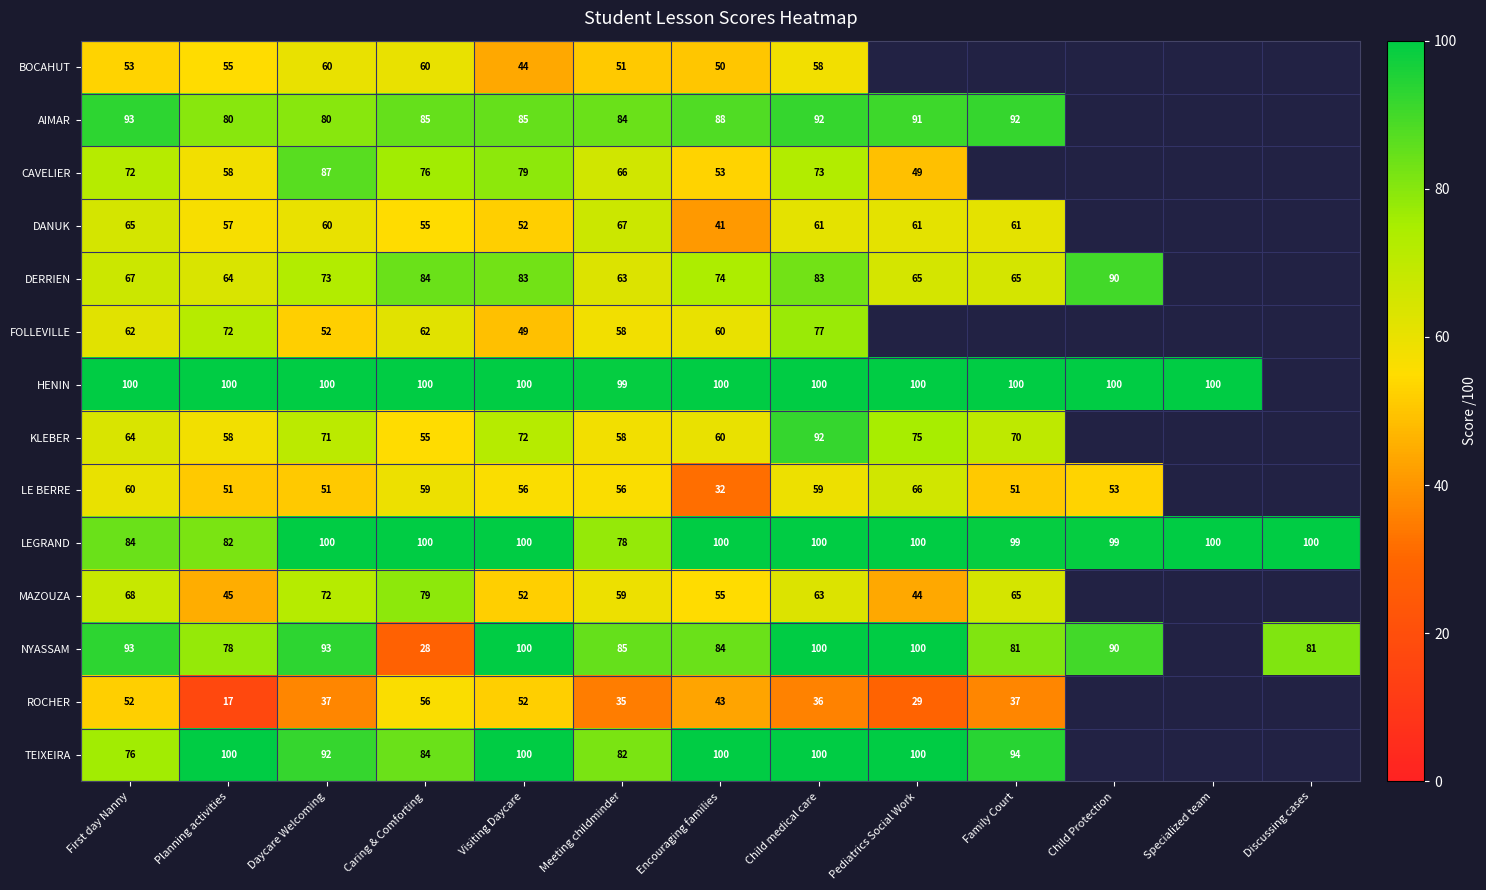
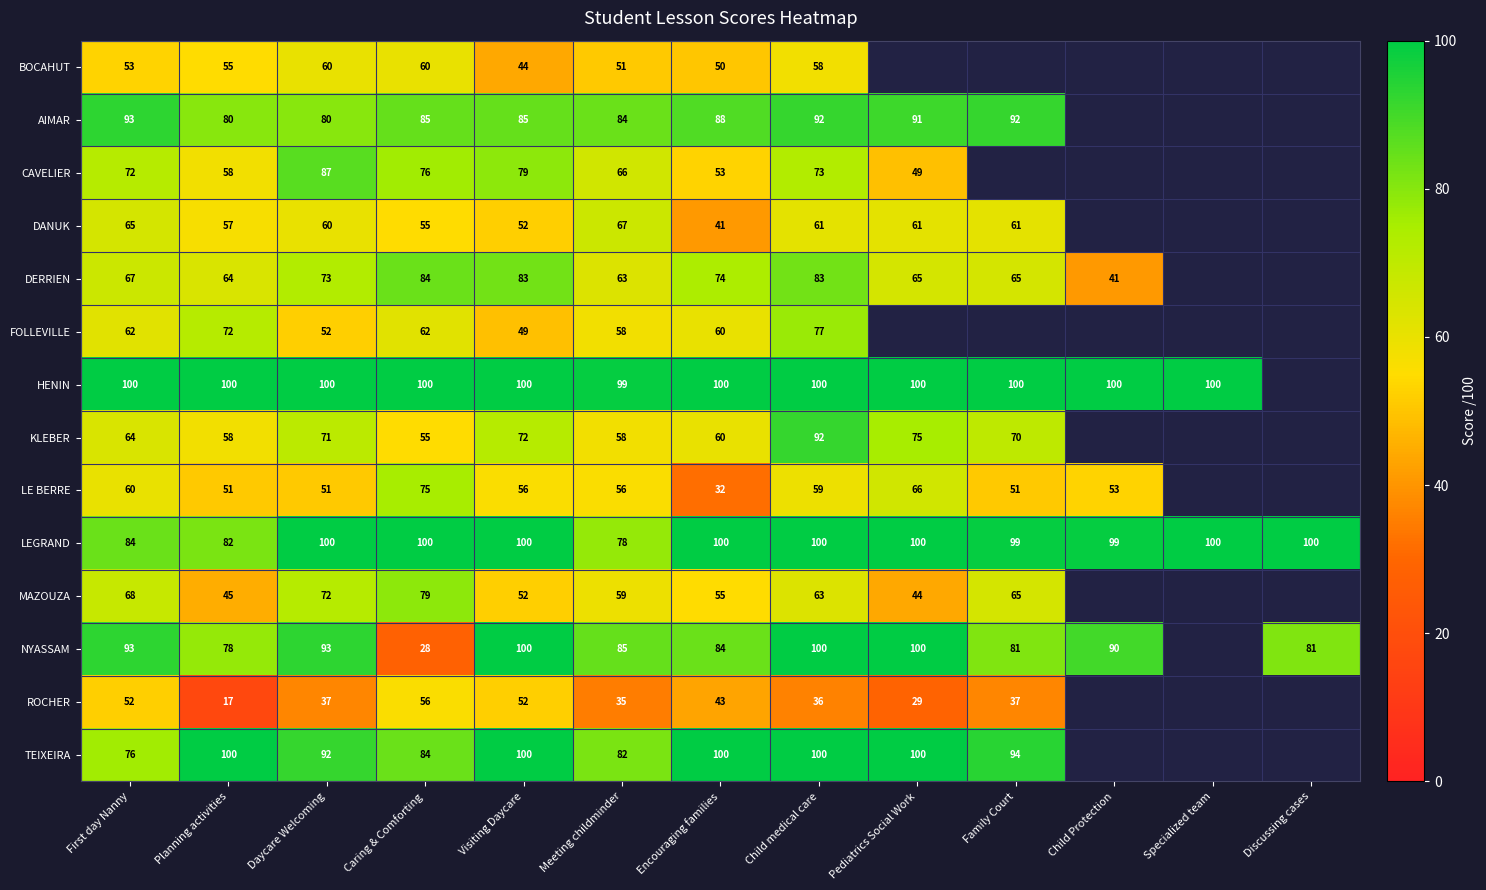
  {
    "BOCAHUT": {
      "First day Nanny": 53,
      "Planning activities": 55,
      "Daycare Welcoming": 60,
      "Caring & Comforting": 60,
      "Visiting Daycare": 44,
      "Meeting childminder": 51,
      "Encouraging families": 50,
      "Child medical care": 58
    },
    "AIMAR": {
      "First day Nanny": 93,
      "Planning activities": 80,
      "Daycare Welcoming": 80,
      "Caring & Comforting": 85,
      "Visiting Daycare": 85,
      "Meeting childminder": 84,
      "Encouraging families": 88,
      "Child medical care": 92,
      "Pediatrics Social Work": 91,
      "Family Court": 92
    },
    "CAVELIER": {
      "First day Nanny": 72,
      "Planning activities": 58,
      "Daycare Welcoming": 87,
      "Caring & Comforting": 76,
      "Visiting Daycare": 79,
      "Meeting childminder": 66,
      "Encouraging families": 53,
      "Child medical care": 73,
      "Pediatrics Social Work": 49
    },
    "DANUK": {
      "First day Nanny": 65,
      "Planning activities": 57,
      "Daycare Welcoming": 60,
      "Caring & Comforting": 55,
      "Visiting Daycare": 52,
      "Meeting childminder": 67,
      "Encouraging families": 41,
      "Child medical care": 61,
      "Pediatrics Social Work": 61,
      "Family Court": 61
    },
    "DERRIEN": {
      "First day Nanny": 67,
      "Planning activities": 64,
      "Daycare Welcoming": 73,
      "Caring & Comforting": 84,
      "Visiting Daycare": 83,
      "Meeting childminder": 63,
      "Encouraging families": 74,
      "Child medical care": 83,
      "Pediatrics Social Work": 65,
      "Family Court": 65,
-     "Child Protection": 90
+     "Child Protection": 41
    },
    "FOLLEVILLE": {
      "First day Nanny": 62,
      "Planning activities": 72,
      "Daycare Welcoming": 52,
      "Caring & Comforting": 62,
      "Visiting Daycare": 49,
      "Meeting childminder": 58,
      "Encouraging families": 60,
      "Child medical care": 77
    },
    "HENIN": {
      "First day Nanny": 100,
      "Planning activities": 100,
      "Daycare Welcoming": 100,
      "Caring & Comforting": 100,
      "Visiting Daycare": 100,
      "Meeting childminder": 99,
      "Encouraging families": 100,
      "Child medical care": 100,
      "Pediatrics Social Work": 100,
      "Family Court": 100,
      "Child Protection": 100,
      "Specialized team": 100
    },
    "KLEBER": {
      "First day Nanny": 64,
      "Planning activities": 58,
      "Daycare Welcoming": 71,
      "Caring & Comforting": 55,
      "Visiting Daycare": 72,
      "Meeting childminder": 58,
      "Encouraging families": 60,
      "Child medical care": 92,
      "Pediatrics Social Work": 75,
      "Family Court": 70
    },
    "LE BERRE": {
      "First day Nanny": 60,
      "Planning activities": 51,
      "Daycare Welcoming": 51,
-     "Caring & Comforting": 59,
+     "Caring & Comforting": 75,
      "Visiting Daycare": 56,
      "Meeting childminder": 56,
      "Encouraging families": 32,
      "Child medical care": 59,
      "Pediatrics Social Work": 66,
      "Family Court": 51,
      "Child Protection": 53
    },
    "LEGRAND": {
      "First day Nanny": 84,
      "Planning activities": 82,
      "Daycare Welcoming": 100,
      "Caring & Comforting": 100,
      "Visiting Daycare": 100,
      "Meeting childminder": 78,
      "Encouraging families": 100,
      "Child medical care": 100,
      "Pediatrics Social Work": 100,
      "Family Court": 99,
      "Child Protection": 99,
      "Specialized team": 100,
      "Discussing cases": 100
    },
    "MAZOUZA": {
      "First day Nanny": 68,
      "Planning activities": 45,
      "Daycare Welcoming": 72,
      "Caring & Comforting": 79,
      "Visiting Daycare": 52,
      "Meeting childminder": 59,
      "Encouraging families": 55,
      "Child medical care": 63,
      "Pediatrics Social Work": 44,
      "Family Court": 65
    },
    "NYASSAM": {
      "First day Nanny": 93,
      "Planning activities": 78,
      "Daycare Welcoming": 93,
      "Caring & Comforting": 28,
      "Visiting Daycare": 100,
      "Meeting childminder": 85,
      "Encouraging families": 84,
      "Child medical care": 100,
      "Pediatrics Social Work": 100,
      "Family Court": 81,
      "Child Protection": 90,
      "Discussing cases": 81
    },
    "ROCHER": {
      "First day Nanny": 52,
      "Planning activities": 17,
      "Daycare Welcoming": 37,
      "Caring & Comforting": 56,
      "Visiting Daycare": 52,
      "Meeting childminder": 35,
      "Encouraging families": 43,
      "Child medical care": 36,
      "Pediatrics Social Work": 29,
      "Family Court": 37
    },
    "TEIXEIRA": {
      "First day Nanny": 76,
      "Planning activities": 100,
      "Daycare Welcoming": 92,
      "Caring & Comforting": 84,
      "Visiting Daycare": 100,
      "Meeting childminder": 82,
      "Encouraging families": 100,
      "Child medical care": 100,
      "Pediatrics Social Work": 100,
      "Family Court": 94
    }
  }
